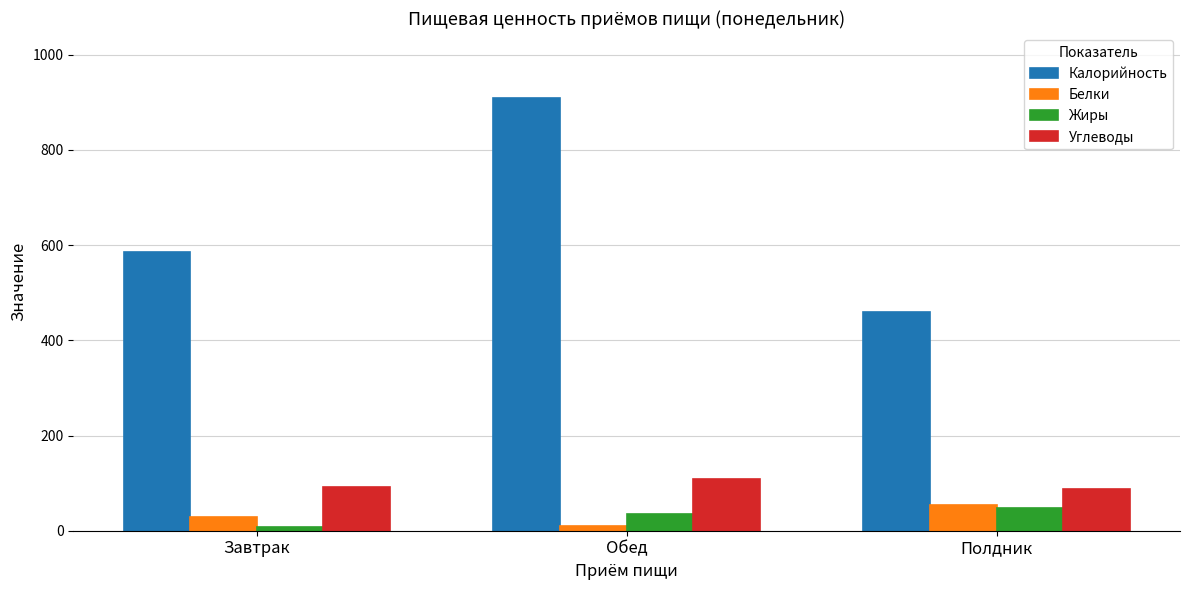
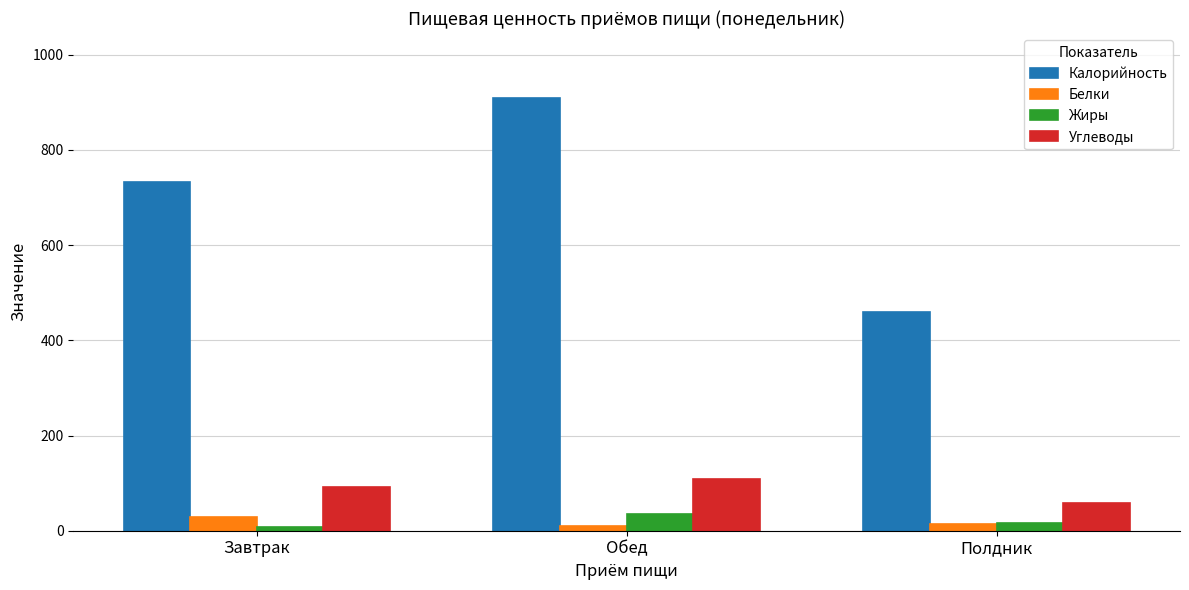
  {
    "Калорийность": {
-     "Завтрак": 590,
+     "Завтрак": 730,
      "Обед": 910,
      "Полдник": 460
    },
    "Белки": {
      "Завтрак": 30,
      "Обед": 10,
-     "Полдник": 50
+     "Полдник": 10
    },
    "Жиры": {
      "Завтрак": 10,
      "Обед": 40,
-     "Полдник": 50
+     "Полдник": 20
    },
    "Углеводы": {
      "Завтрак": 90,
      "Обед": 110,
-     "Полдник": 90
+     "Полдник": 60
    }
  }
